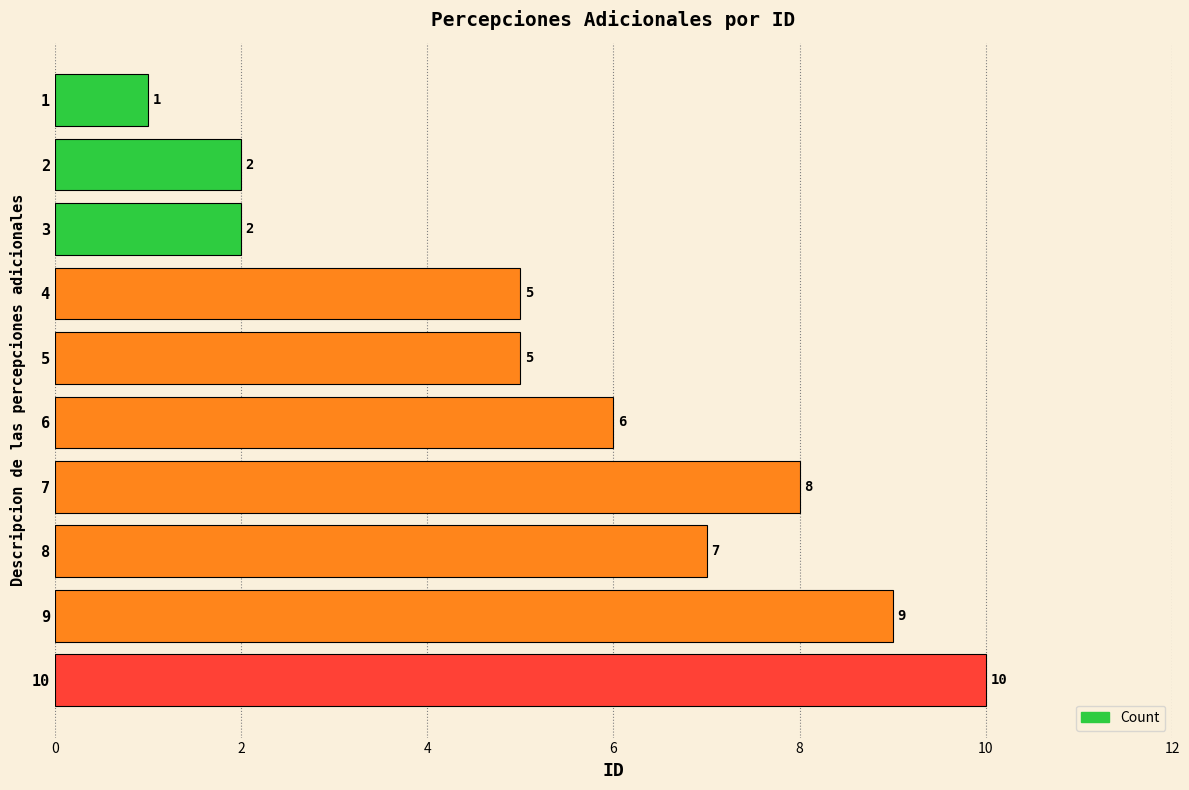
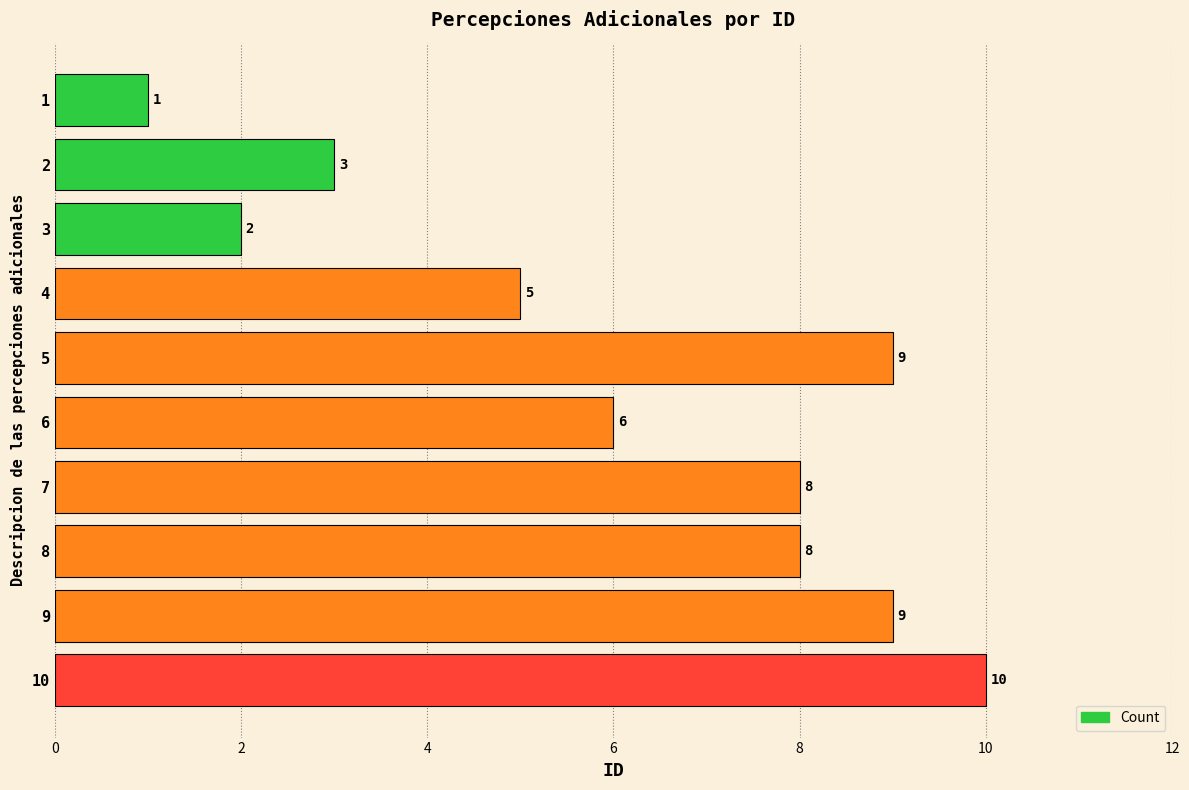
  {
    "1": 1,
-   "2": 2,
+   "2": 3,
    "3": 2,
    "4": 5,
-   "5": 5,
+   "5": 9,
    "6": 6,
    "7": 8,
-   "8": 7,
+   "8": 8,
    "9": 9,
    "10": 10
  }
